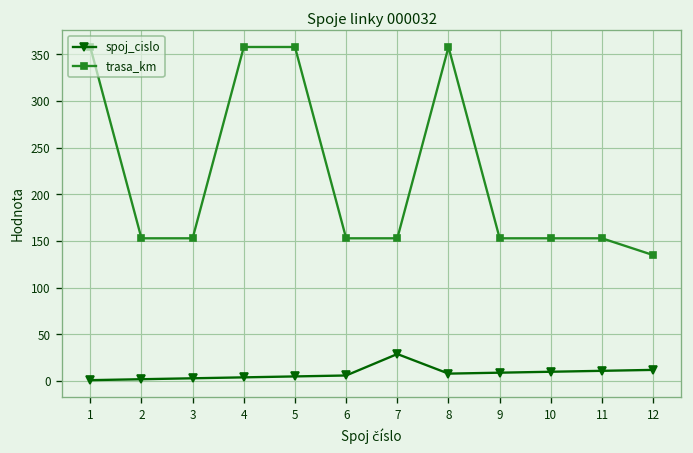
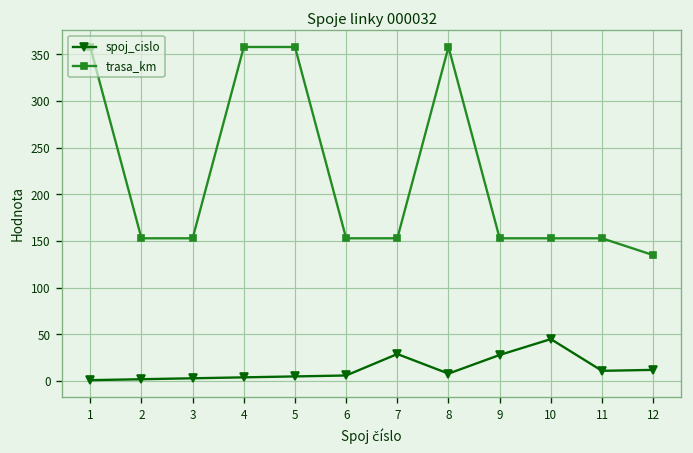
  {
    "spoj_cislo": {
      "1": 0,
      "2": 0,
      "3": 0,
      "4": 0,
      "5": 10,
      "6": 10,
      "7": 30,
      "8": 10,
-     "9": 10,
-     "10": 10,
+     "9": 30,
+     "10": 50,
      "11": 10,
      "12": 10
    },
    "trasa_km": {
      "2": 150,
      "3": 150,
      "4": 360,
      "5": 360,
      "6": 150,
      "7": 150,
      "8": 360,
      "9": 150,
      "10": 150,
      "11": 150,
      "12": 140
    }
  }
